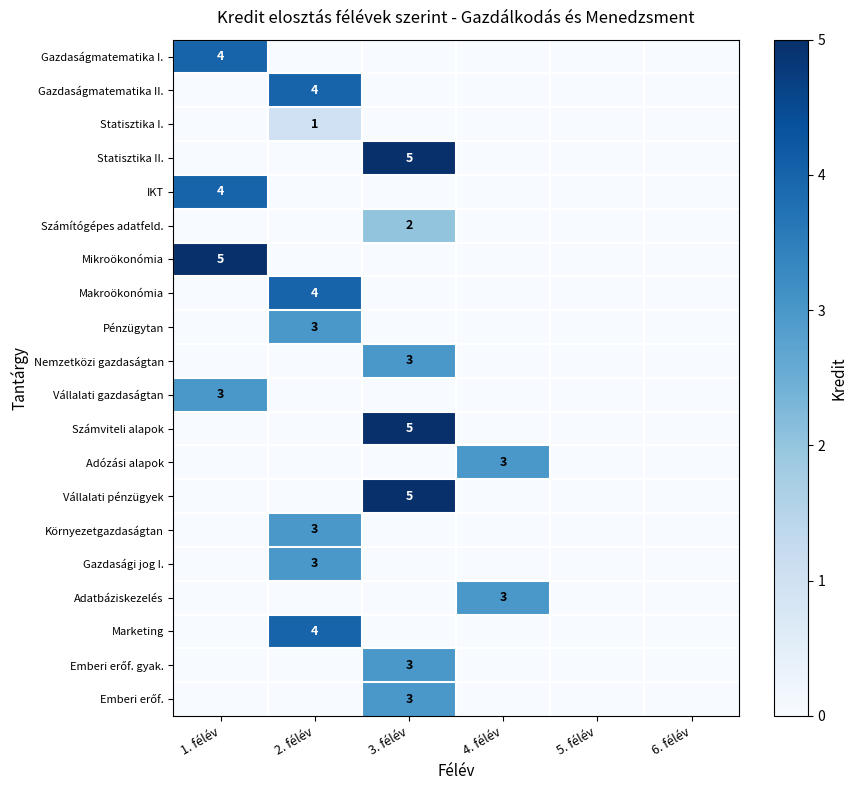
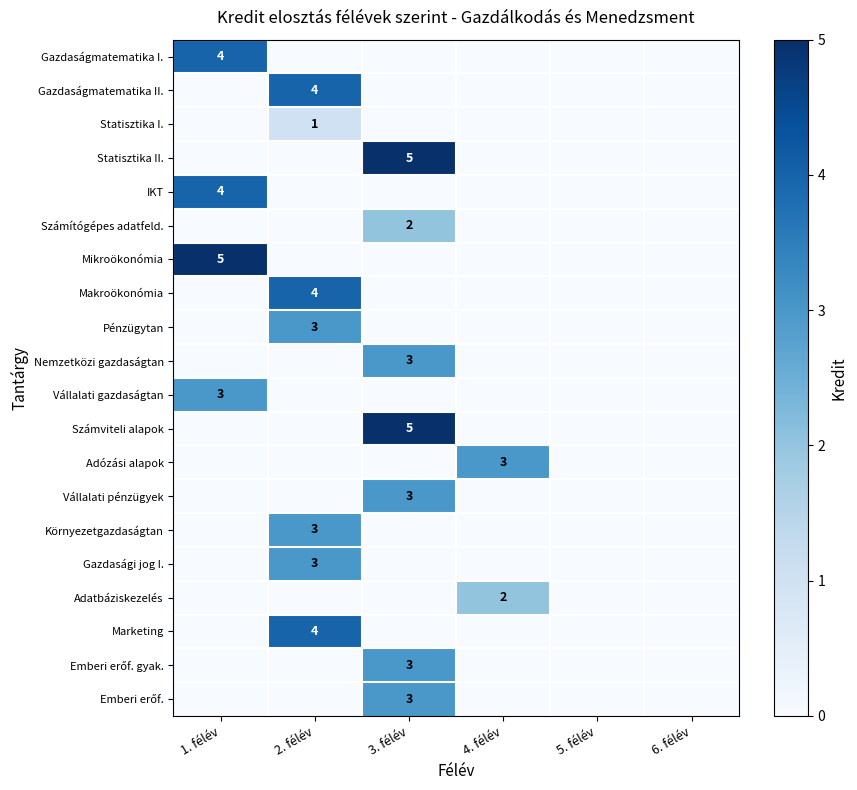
  {
    "Gazdaságmatematika I.": {
      "1. félév": 4
    },
    "Gazdaságmatematika II.": {
      "2. félév": 4
    },
    "Statisztika I.": {
      "2. félév": 1
    },
    "Statisztika II.": {
      "3. félév": 5
    },
    "IKT": {
      "1. félév": 4
    },
    "Számítógépes adatfeld.": {
      "3. félév": 2
    },
    "Mikroökonómia": {
      "1. félév": 5
    },
    "Makroökonómia": {
      "2. félév": 4
    },
    "Pénzügytan": {
      "2. félév": 3
    },
    "Nemzetközi gazdaságtan": {
      "3. félév": 3
    },
    "Vállalati gazdaságtan": {
      "1. félév": 3
    },
    "Számviteli alapok": {
      "3. félév": 5
    },
    "Adózási alapok": {
      "4. félév": 3
    },
    "Vállalati pénzügyek": {
-     "3. félév": 5
+     "3. félév": 3
    },
    "Környezetgazdaságtan": {
      "2. félév": 3
    },
    "Gazdasági jog I.": {
      "2. félév": 3
    },
    "Adatbáziskezelés": {
-     "4. félév": 3
+     "4. félév": 2
    },
    "Marketing": {
      "2. félév": 4
    },
    "Emberi erőf. gyak.": {
      "3. félév": 3
    },
    "Emberi erőf.": {
      "3. félév": 3
    }
  }
